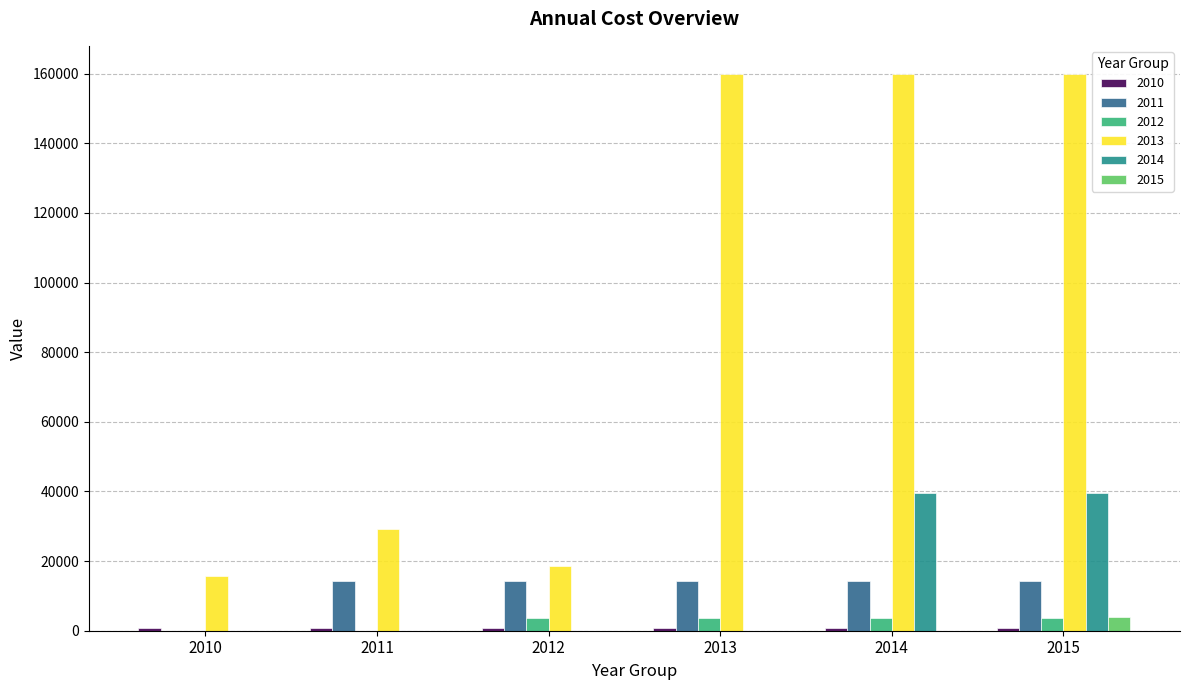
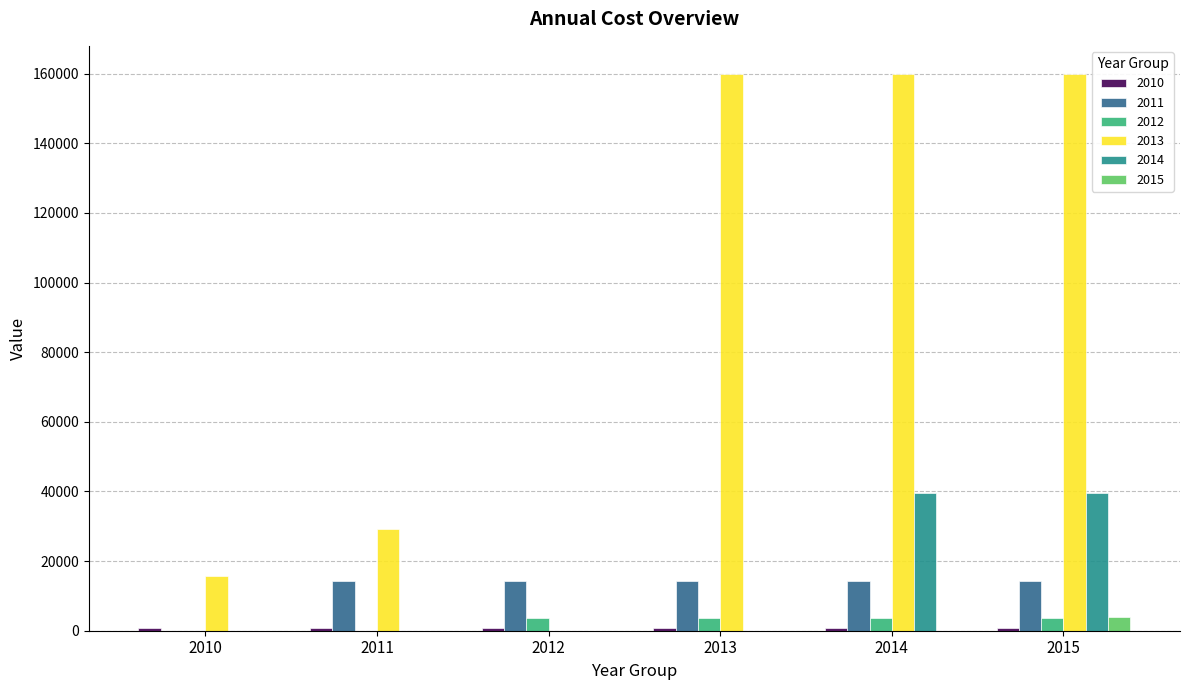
  {
    "2010": {
      "2010": 1000,
      "2011": 1000,
      "2012": 1000,
      "2013": 1000,
      "2014": 1000,
      "2015": 1000
    },
    "2013": {
      "2010": 16000,
      "2011": 29000,
-     "2012": 19000,
+     "2012": 0,
      "2013": 160000,
      "2014": 160000,
      "2015": 160000
    }
  }
